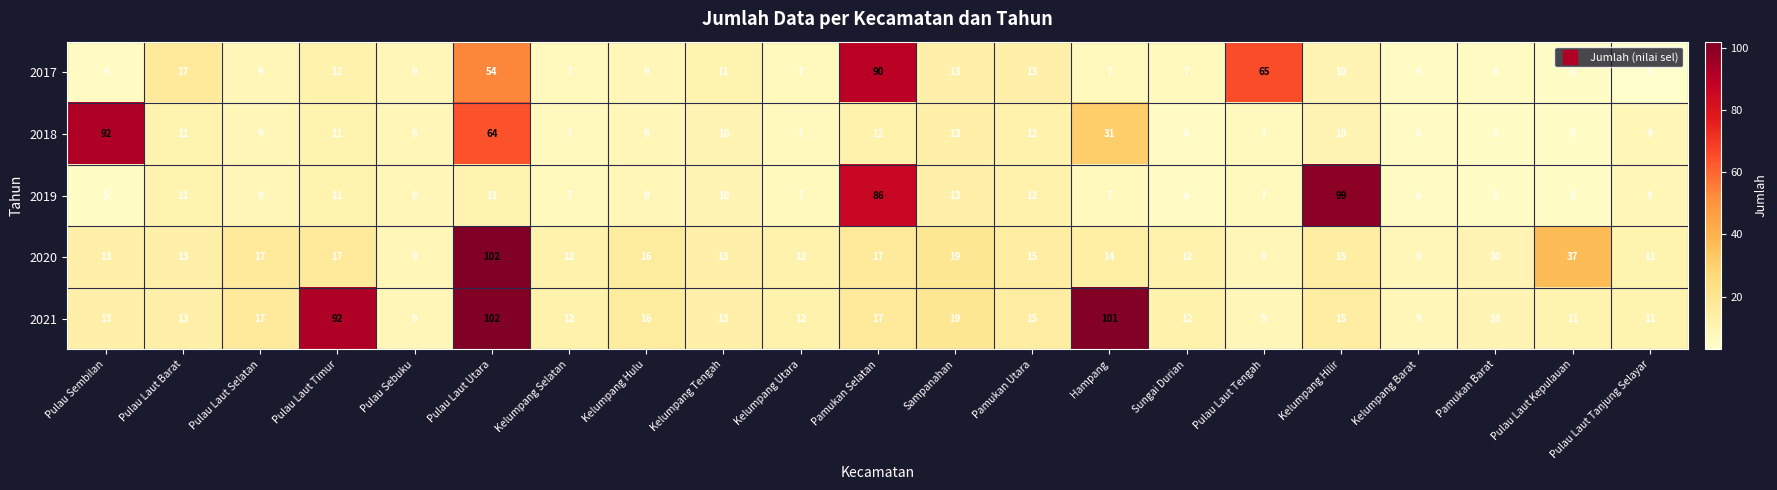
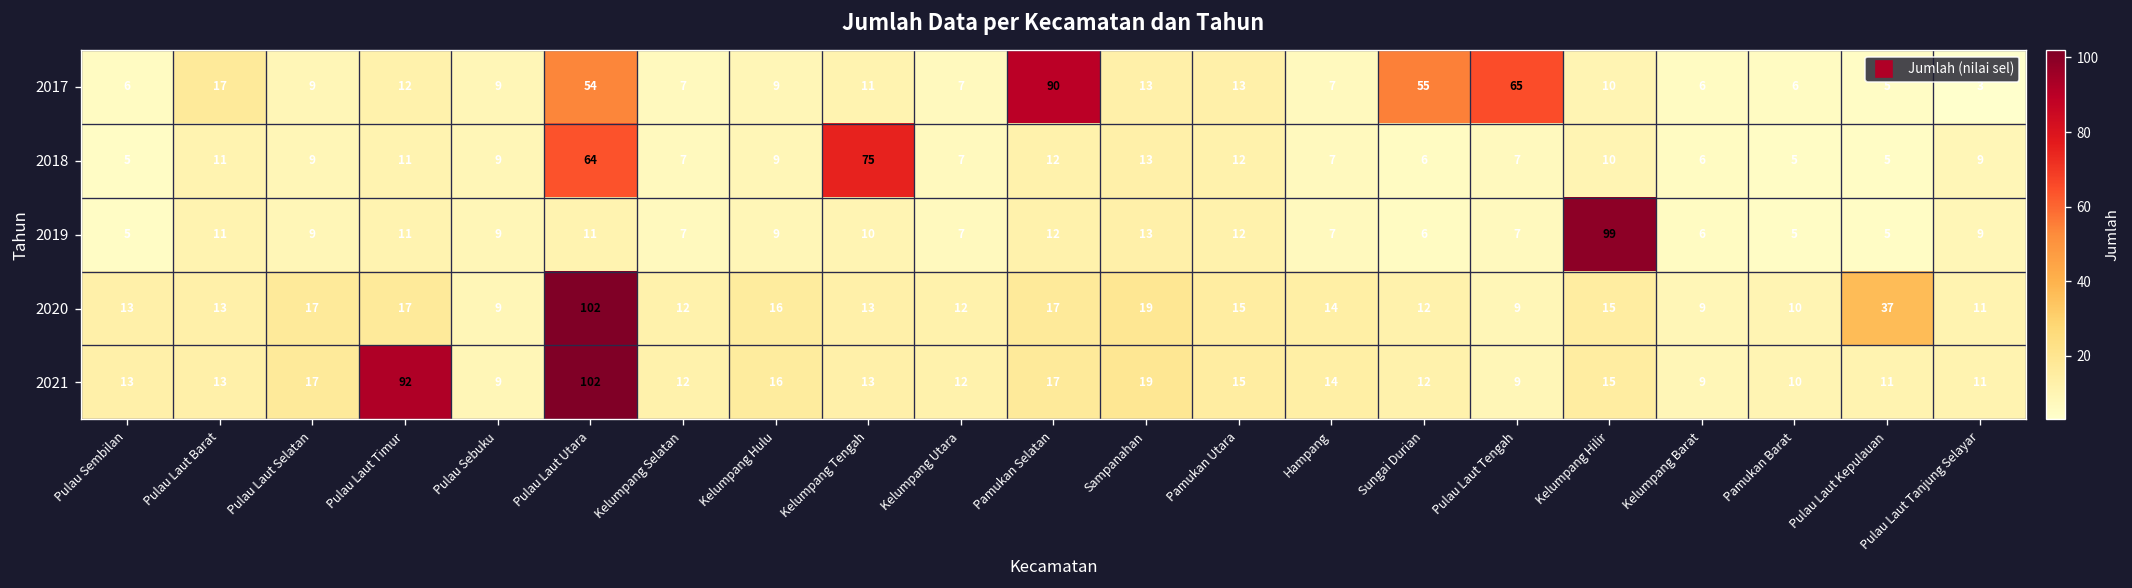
  {
    "2017": {
      "Pulau Sembilan": 6,
      "Pulau Laut Barat": 17,
      "Pulau Laut Selatan": 9,
      "Pulau Laut Timur": 12,
      "Pulau Sebuku": 9,
      "Pulau Laut Utara": 54,
      "Kelumpang Selatan": 7,
      "Kelumpang Hulu": 9,
      "Kelumpang Tengah": 11,
      "Kelumpang Utara": 7,
      "Pamukan Selatan": 90,
      "Sampanahan": 13,
      "Pamukan Utara": 13,
      "Hampang": 7,
-     "Sungai Durian": 7,
+     "Sungai Durian": 55,
      "Pulau Laut Tengah": 65,
      "Kelumpang Hilir": 10,
      "Kelumpang Barat": 6,
      "Pamukan Barat": 6,
      "Pulau Laut Kepulauan": 5,
      "Pulau Laut Tanjung Selayar": 3
    },
    "2018": {
-     "Pulau Sembilan": 92,
+     "Pulau Sembilan": 5,
      "Pulau Laut Barat": 11,
      "Pulau Laut Selatan": 9,
      "Pulau Laut Timur": 11,
      "Pulau Sebuku": 9,
      "Pulau Laut Utara": 64,
      "Kelumpang Selatan": 7,
      "Kelumpang Hulu": 9,
-     "Kelumpang Tengah": 10,
+     "Kelumpang Tengah": 75,
      "Kelumpang Utara": 7,
      "Pamukan Selatan": 12,
      "Sampanahan": 13,
      "Pamukan Utara": 12,
-     "Hampang": 31,
+     "Hampang": 7,
      "Sungai Durian": 6,
      "Pulau Laut Tengah": 7,
      "Kelumpang Hilir": 10,
      "Kelumpang Barat": 6,
      "Pamukan Barat": 5,
      "Pulau Laut Kepulauan": 5,
      "Pulau Laut Tanjung Selayar": 9
    },
    "2019": {
      "Pulau Sembilan": 5,
      "Pulau Laut Barat": 11,
      "Pulau Laut Selatan": 9,
      "Pulau Laut Timur": 11,
      "Pulau Sebuku": 9,
      "Pulau Laut Utara": 11,
      "Kelumpang Selatan": 7,
      "Kelumpang Hulu": 9,
      "Kelumpang Tengah": 10,
      "Kelumpang Utara": 7,
-     "Pamukan Selatan": 86,
+     "Pamukan Selatan": 12,
      "Sampanahan": 13,
      "Pamukan Utara": 12,
      "Hampang": 7,
      "Sungai Durian": 6,
      "Pulau Laut Tengah": 7,
      "Kelumpang Hilir": 99,
      "Kelumpang Barat": 6,
      "Pamukan Barat": 5,
      "Pulau Laut Kepulauan": 5,
      "Pulau Laut Tanjung Selayar": 9
    },
    "2020": {
      "Pulau Sembilan": 13,
      "Pulau Laut Barat": 13,
      "Pulau Laut Selatan": 17,
      "Pulau Laut Timur": 17,
      "Pulau Sebuku": 9,
      "Pulau Laut Utara": 102,
      "Kelumpang Selatan": 12,
      "Kelumpang Hulu": 16,
      "Kelumpang Tengah": 13,
      "Kelumpang Utara": 12,
      "Pamukan Selatan": 17,
      "Sampanahan": 19,
      "Pamukan Utara": 15,
      "Hampang": 14,
      "Sungai Durian": 12,
      "Pulau Laut Tengah": 9,
      "Kelumpang Hilir": 15,
      "Kelumpang Barat": 9,
      "Pamukan Barat": 10,
      "Pulau Laut Kepulauan": 37,
      "Pulau Laut Tanjung Selayar": 11
    },
    "2021": {
      "Pulau Sembilan": 13,
      "Pulau Laut Barat": 13,
      "Pulau Laut Selatan": 17,
      "Pulau Laut Timur": 92,
      "Pulau Sebuku": 9,
      "Pulau Laut Utara": 102,
      "Kelumpang Selatan": 12,
      "Kelumpang Hulu": 16,
      "Kelumpang Tengah": 13,
      "Kelumpang Utara": 12,
      "Pamukan Selatan": 17,
      "Sampanahan": 19,
      "Pamukan Utara": 15,
-     "Hampang": 101,
+     "Hampang": 14,
      "Sungai Durian": 12,
      "Pulau Laut Tengah": 9,
      "Kelumpang Hilir": 15,
      "Kelumpang Barat": 9,
      "Pamukan Barat": 10,
      "Pulau Laut Kepulauan": 11,
      "Pulau Laut Tanjung Selayar": 11
    }
  }
